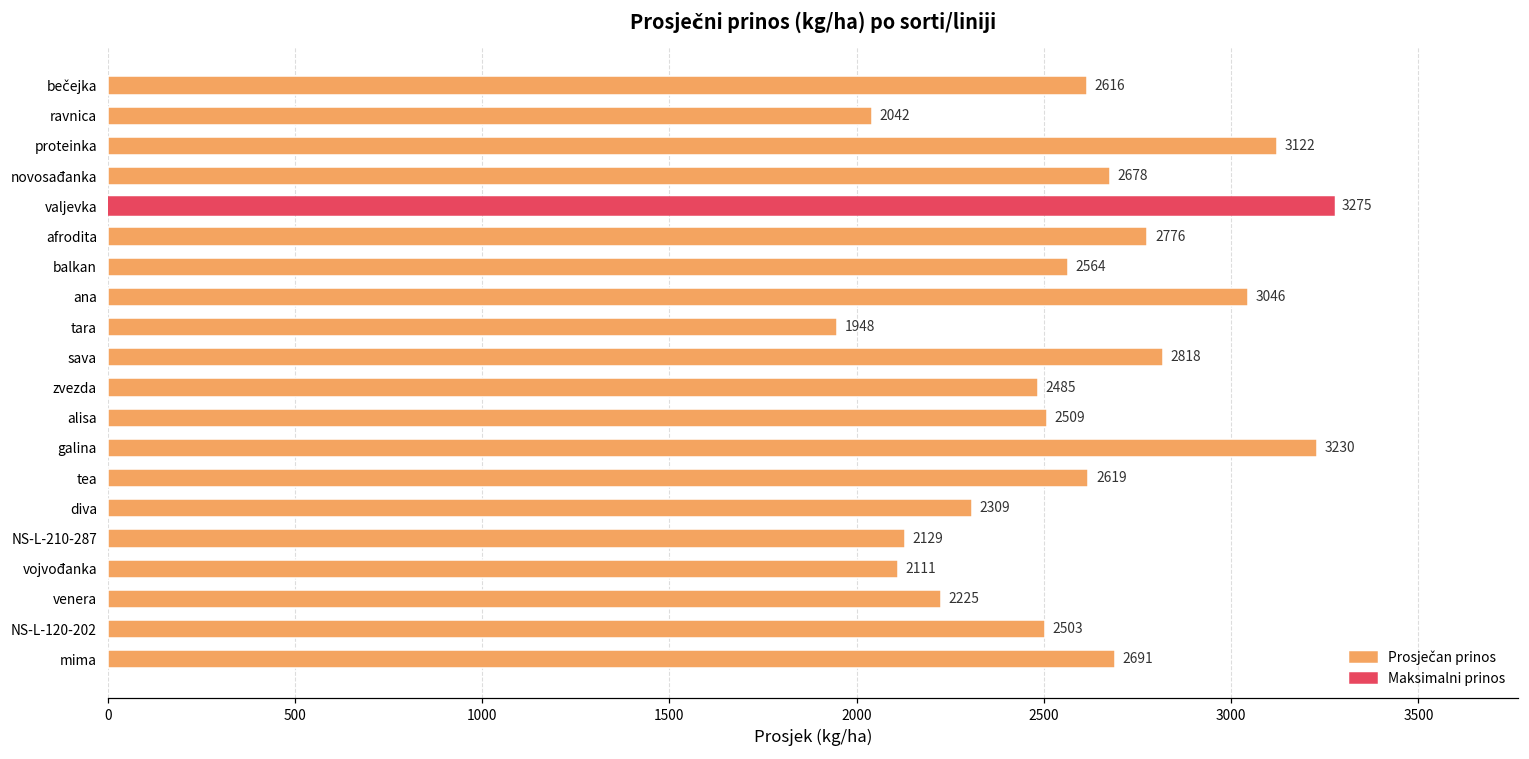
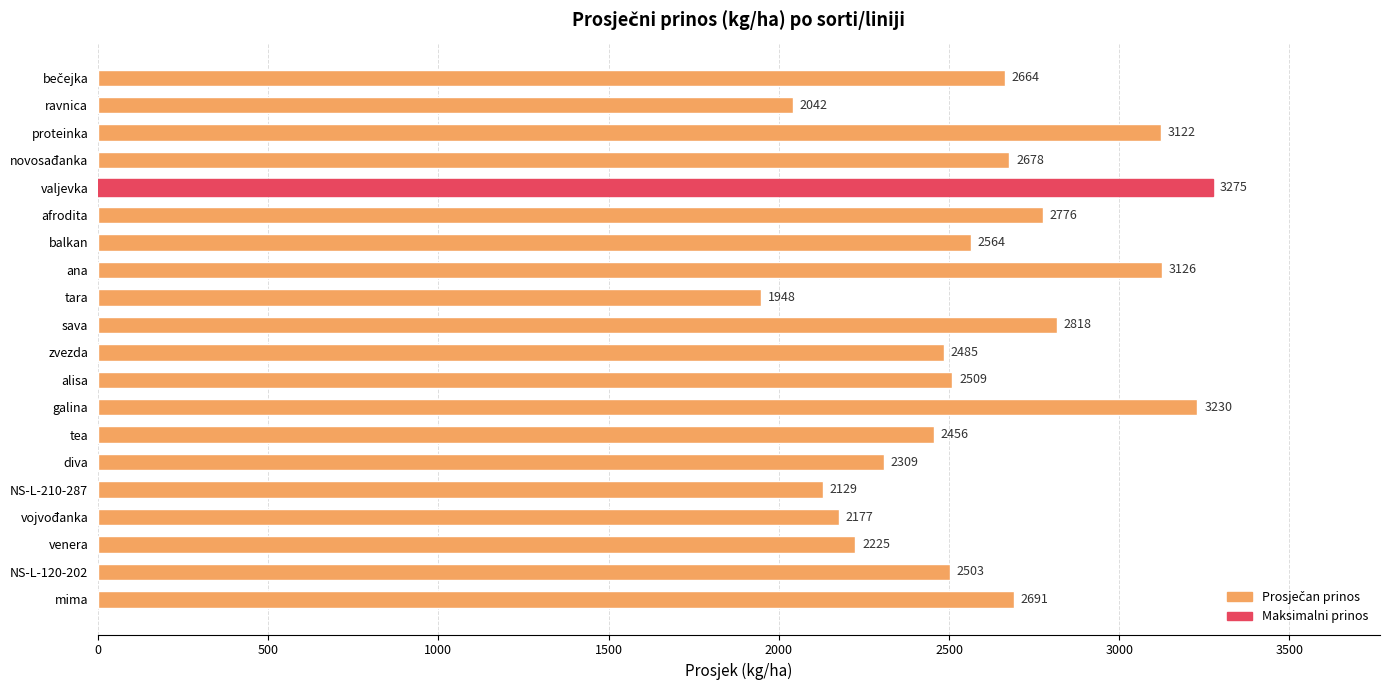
  {
-   "bečejka": 2616,
+   "bečejka": 2664,
    "ravnica": 2042,
    "proteinka": 3122,
    "novosađanka": 2678,
    "valjevka": 3275,
    "afrodita": 2776,
    "balkan": 2564,
-   "ana": 3046,
+   "ana": 3126,
    "tara": 1948,
    "sava": 2818,
    "zvezda": 2485,
    "alisa": 2509,
    "galina": 3230,
-   "tea": 2619,
+   "tea": 2456,
    "diva": 2309,
    "NS-L-210-287": 2129,
-   "vojvođanka": 2111,
+   "vojvođanka": 2177,
    "venera": 2225,
    "NS-L-120-202": 2503,
    "mima": 2691
  }
